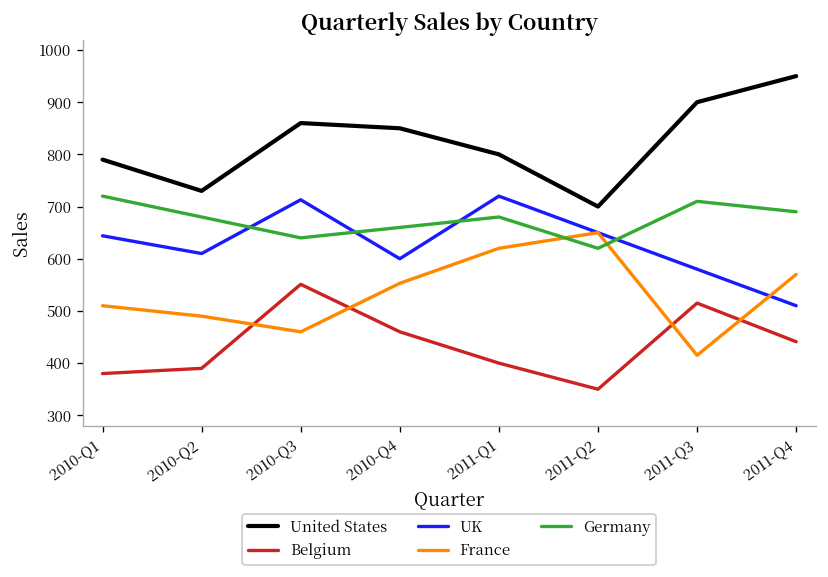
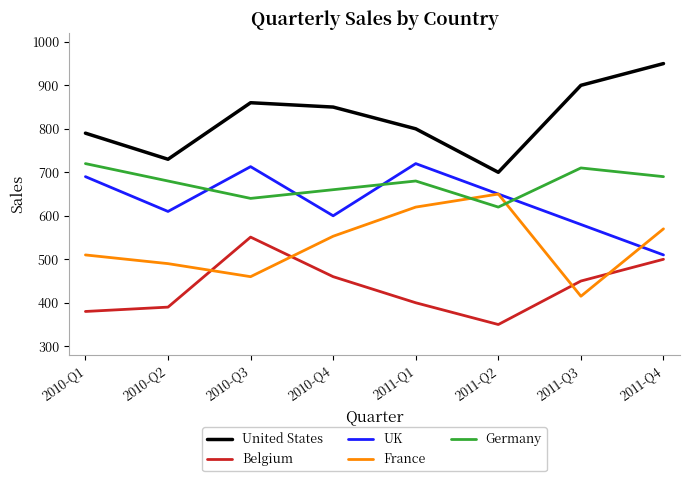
  {
    "United States": {
      "2010-Q1": 790,
      "2010-Q2": 730,
      "2010-Q3": 860,
      "2010-Q4": 850,
      "2011-Q1": 800,
      "2011-Q2": 700,
      "2011-Q3": 900,
      "2011-Q4": 950
    },
    "Belgium": {
      "2010-Q1": 380,
      "2010-Q2": 390,
      "2010-Q3": 550,
      "2010-Q4": 460,
      "2011-Q1": 400,
      "2011-Q2": 350,
-     "2011-Q3": 520,
-     "2011-Q4": 440
+     "2011-Q3": 450,
+     "2011-Q4": 500
    },
    "UK": {
-     "2010-Q1": 640,
+     "2010-Q1": 690,
      "2010-Q2": 610,
      "2010-Q3": 710,
      "2010-Q4": 600,
      "2011-Q1": 720,
      "2011-Q3": 580,
      "2011-Q4": 510
    },
    "France": {
      "2010-Q1": 510,
      "2010-Q2": 490,
      "2010-Q3": 460,
      "2010-Q4": 550,
      "2011-Q1": 620,
      "2011-Q3": 420,
      "2011-Q4": 570
    },
    "Germany": {
      "2010-Q1": 720,
      "2010-Q2": 680,
      "2010-Q3": 640,
      "2010-Q4": 660,
      "2011-Q1": 680,
      "2011-Q2": 620,
      "2011-Q3": 710,
      "2011-Q4": 690
    }
  }
